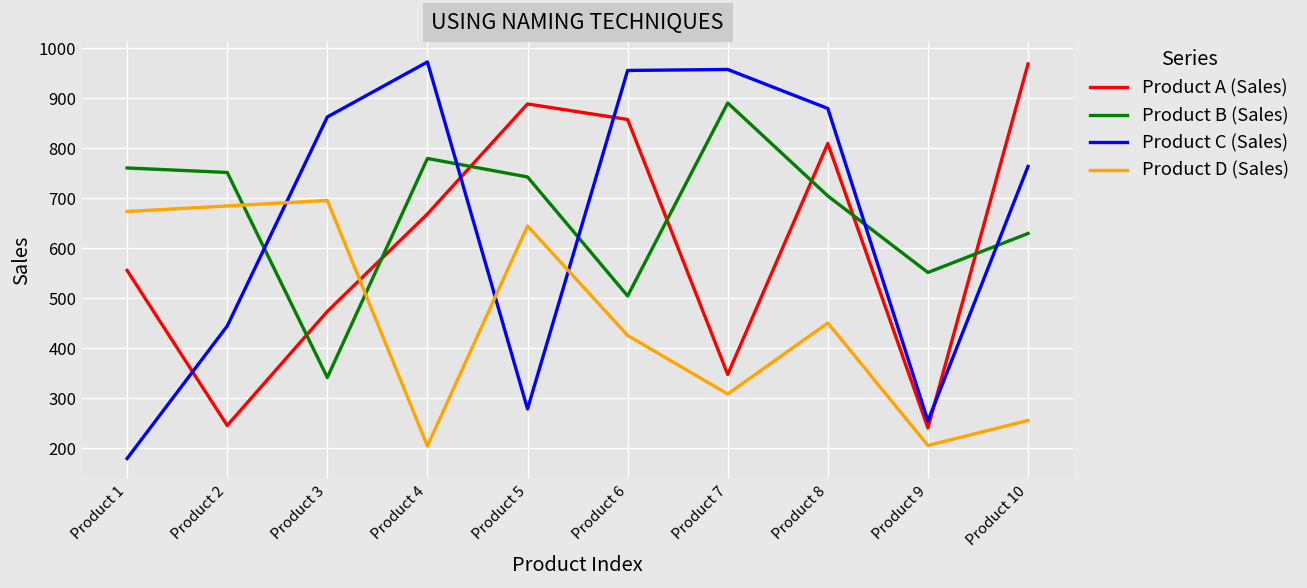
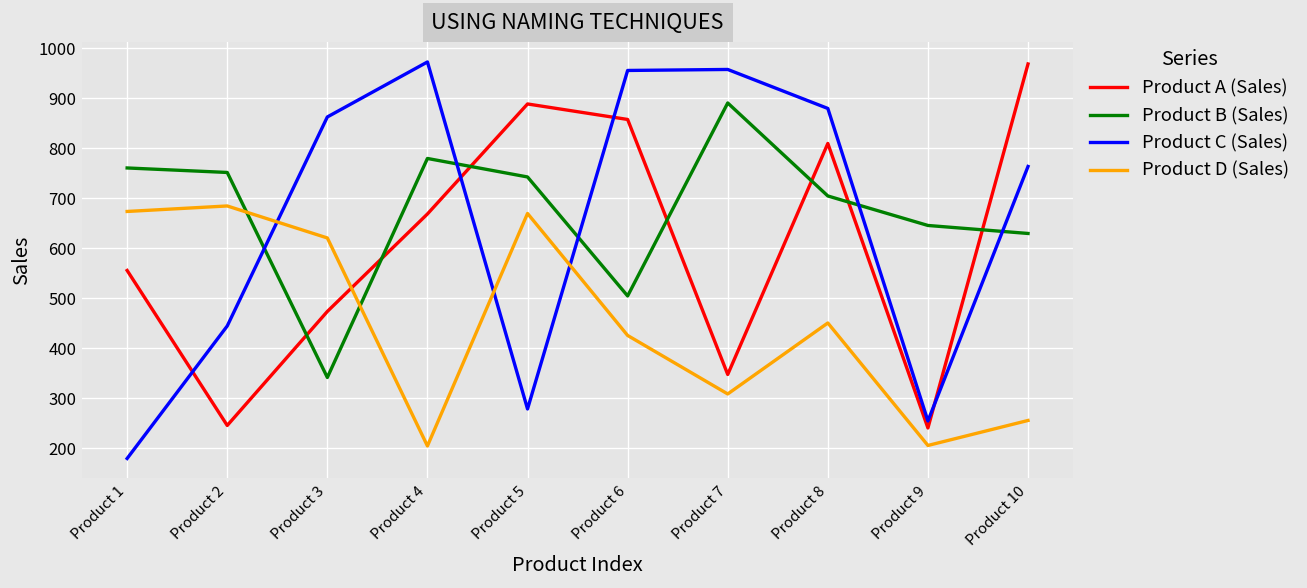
  {
    "Product A (Sales)": {
      "Product 1": 560,
      "Product 2": 250,
      "Product 3": 470,
      "Product 4": 670,
      "Product 5": 890,
      "Product 6": 860,
      "Product 7": 350,
      "Product 8": 810,
      "Product 9": 240,
      "Product 10": 970
    },
    "Product B (Sales)": {
      "Product 1": 760,
      "Product 2": 750,
      "Product 3": 340,
      "Product 4": 780,
      "Product 5": 740,
      "Product 6": 510,
      "Product 7": 890,
      "Product 8": 710,
-     "Product 9": 550,
+     "Product 9": 650,
      "Product 10": 630
    },
    "Product C (Sales)": {
      "Product 1": 180,
      "Product 2": 450,
      "Product 3": 860,
      "Product 4": 970,
      "Product 5": 280,
      "Product 6": 960,
      "Product 7": 960,
      "Product 8": 880,
      "Product 9": 260,
      "Product 10": 760
    },
    "Product D (Sales)": {
      "Product 1": 670,
      "Product 2": 690,
-     "Product 3": 700,
+     "Product 3": 620,
      "Product 4": 210,
-     "Product 5": 650,
+     "Product 5": 670,
      "Product 6": 430,
      "Product 7": 310,
      "Product 8": 450,
      "Product 9": 210,
      "Product 10": 260
    }
  }
